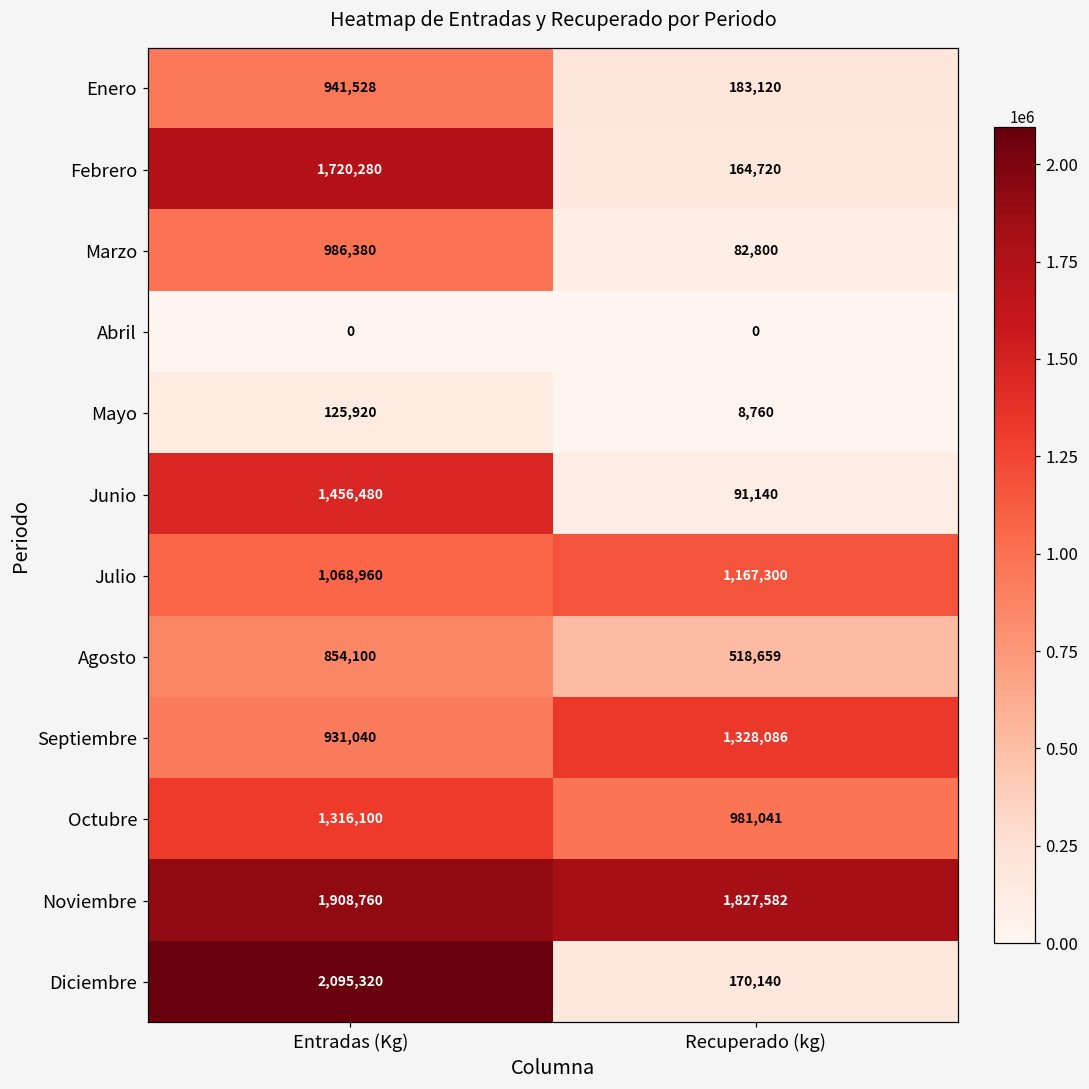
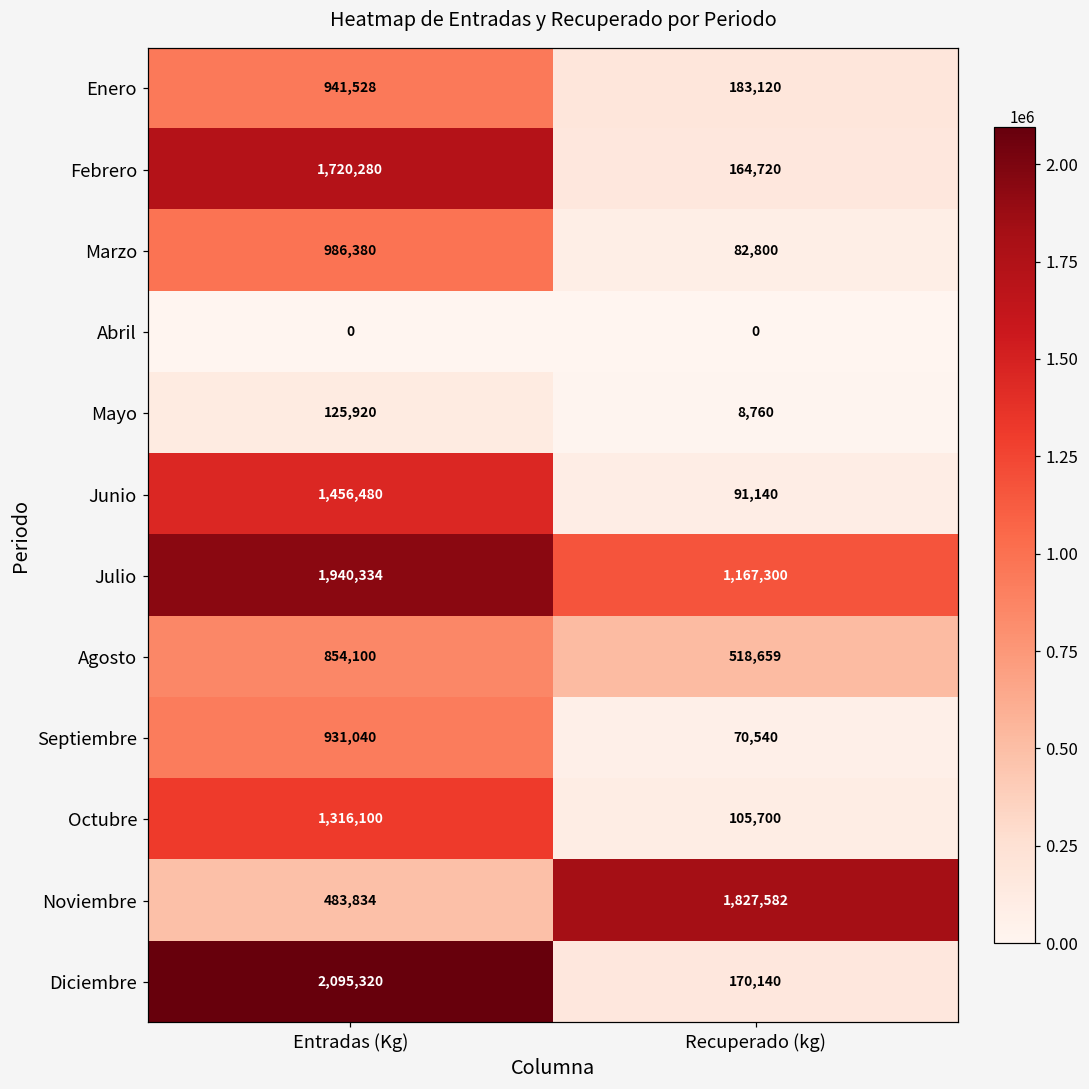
  {
    "Enero": {
      "Entradas (Kg)": "941,528",
      "Recuperado (kg)": "183,120"
    },
    "Febrero": {
      "Entradas (Kg)": "1,720,280",
      "Recuperado (kg)": "164,720"
    },
    "Marzo": {
      "Entradas (Kg)": "986,380",
      "Recuperado (kg)": "82,800"
    },
    "Abril": {
      "Entradas (Kg)": "0",
      "Recuperado (kg)": "0"
    },
    "Mayo": {
      "Entradas (Kg)": "125,920",
      "Recuperado (kg)": "8,760"
    },
    "Junio": {
      "Entradas (Kg)": "1,456,480",
      "Recuperado (kg)": "91,140"
    },
    "Julio": {
-     "Entradas (Kg)": "1,068,960",
+     "Entradas (Kg)": "1,940,334",
      "Recuperado (kg)": "1,167,300"
    },
    "Agosto": {
      "Entradas (Kg)": "854,100",
      "Recuperado (kg)": "518,659"
    },
    "Septiembre": {
      "Entradas (Kg)": "931,040",
-     "Recuperado (kg)": "1,328,086"
+     "Recuperado (kg)": "70,540"
    },
    "Octubre": {
      "Entradas (Kg)": "1,316,100",
-     "Recuperado (kg)": "981,041"
+     "Recuperado (kg)": "105,700"
    },
    "Noviembre": {
-     "Entradas (Kg)": "1,908,760",
+     "Entradas (Kg)": "483,834",
      "Recuperado (kg)": "1,827,582"
    },
    "Diciembre": {
      "Entradas (Kg)": "2,095,320",
      "Recuperado (kg)": "170,140"
    }
  }
